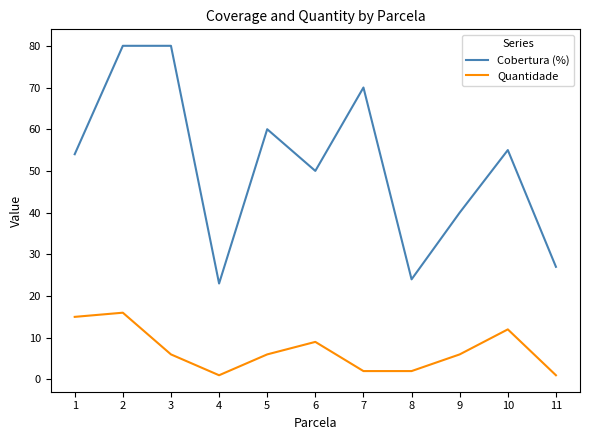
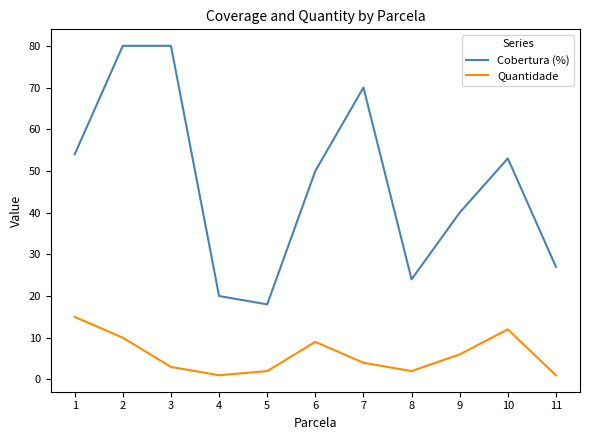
  {
    "Cobertura (%)": {
      "1": 54,
      "2": 80,
      "3": 80,
-     "4": 23,
-     "5": 60,
+     "4": 20,
+     "5": 18,
      "6": 50,
      "7": 70,
      "8": 24,
      "9": 40,
-     "10": 55,
+     "10": 53,
      "11": 27
    },
    "Quantidade": {
      "1": 15,
-     "2": 16,
-     "3": 6,
+     "2": 10,
+     "3": 3,
      "4": 1,
-     "5": 6,
+     "5": 2,
      "6": 9,
-     "7": 2,
+     "7": 4,
      "8": 2,
      "9": 6,
      "10": 12,
      "11": 1
    }
  }
